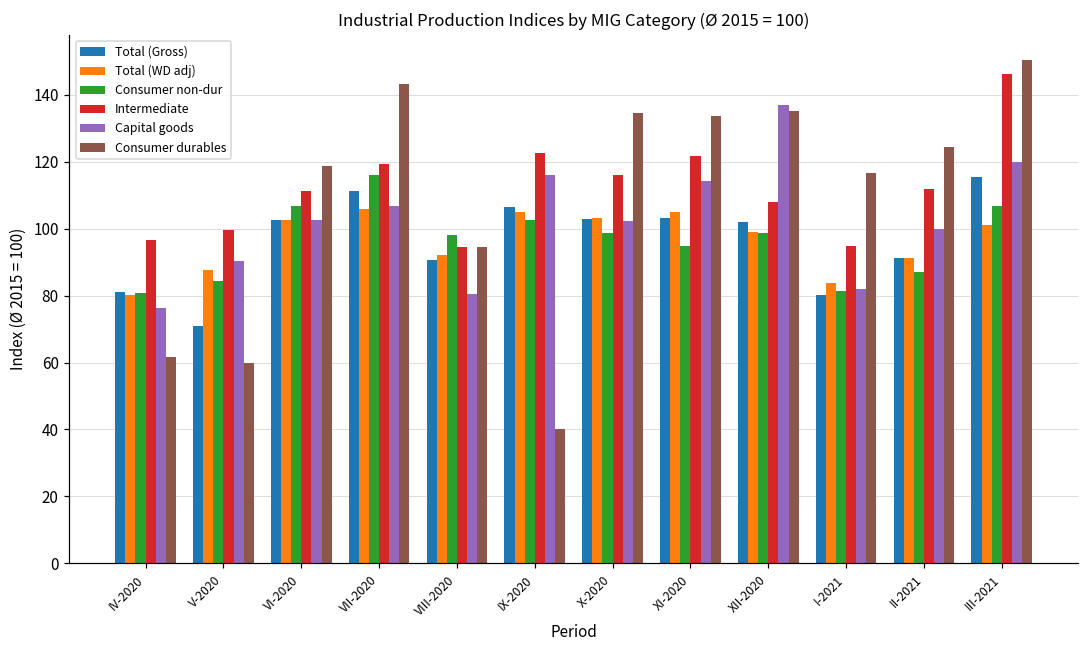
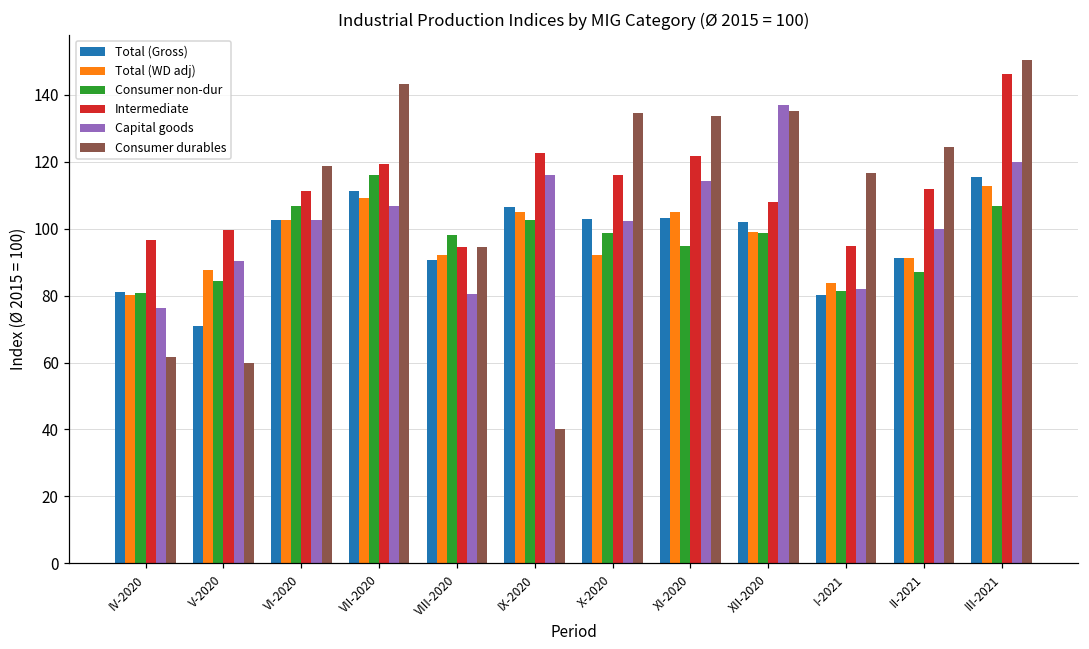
  {
    "Total (Gross)": {
      "IV-2020": 81,
      "V-2020": 71,
      "VI-2020": 103,
      "VII-2020": 111,
      "VIII-2020": 91,
      "IX-2020": 106,
      "X-2020": 103,
      "XI-2020": 103,
      "XII-2020": 102,
      "I-2021": 80,
      "II-2021": 91,
      "III-2021": 116
    },
    "Total (WD adj)": {
      "IV-2020": 80,
      "V-2020": 88,
      "VI-2020": 103,
-     "VII-2020": 106,
+     "VII-2020": 109,
      "VIII-2020": 92,
      "IX-2020": 105,
-     "X-2020": 103,
+     "X-2020": 92,
      "XI-2020": 105,
      "XII-2020": 99,
      "I-2021": 84,
      "II-2021": 91,
-     "III-2021": 101
+     "III-2021": 113
    },
    "Consumer non-dur": {
      "IV-2020": 81,
      "V-2020": 85,
      "VI-2020": 107,
      "VII-2020": 116,
      "VIII-2020": 98,
      "IX-2020": 103,
      "X-2020": 99,
      "XI-2020": 95,
      "XII-2020": 99,
      "I-2021": 81,
      "II-2021": 87,
      "III-2021": 107
    },
    "Intermediate": {
      "IV-2020": 97,
      "V-2020": 100,
      "VI-2020": 111,
      "VII-2020": 119,
      "VIII-2020": 94,
      "IX-2020": 123,
      "X-2020": 116,
      "XI-2020": 122,
      "XII-2020": 108,
      "I-2021": 95,
      "II-2021": 112,
      "III-2021": 146
    },
    "Capital goods": {
      "IV-2020": 76,
      "V-2020": 91,
      "VI-2020": 103,
      "VII-2020": 107,
      "VIII-2020": 80,
      "IX-2020": 116,
      "X-2020": 102,
      "XI-2020": 114,
      "XII-2020": 137,
      "I-2021": 82,
      "II-2021": 100,
      "III-2021": 120
    },
    "Consumer durables": {
      "IV-2020": 62,
      "V-2020": 60,
      "VI-2020": 119,
      "VII-2020": 143,
      "VIII-2020": 95,
      "IX-2020": 40,
      "X-2020": 135,
      "XI-2020": 134,
      "XII-2020": 135,
      "I-2021": 117,
      "II-2021": 125,
      "III-2021": 151
    }
  }
